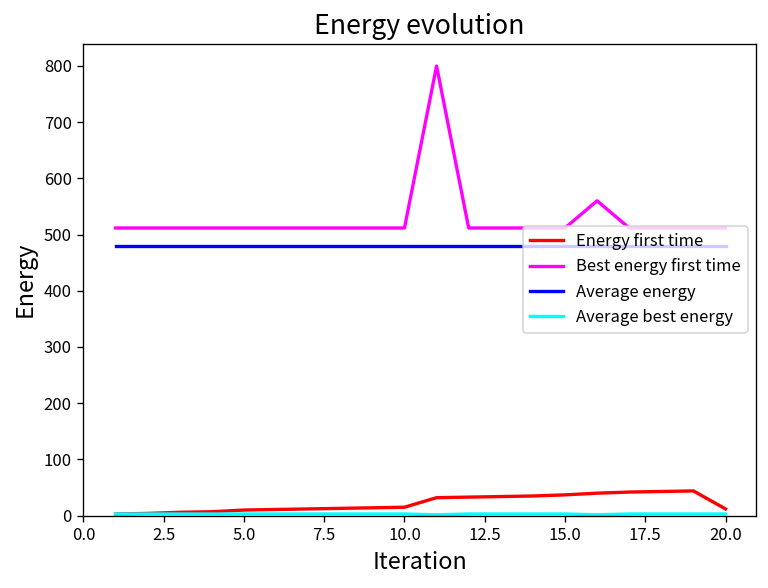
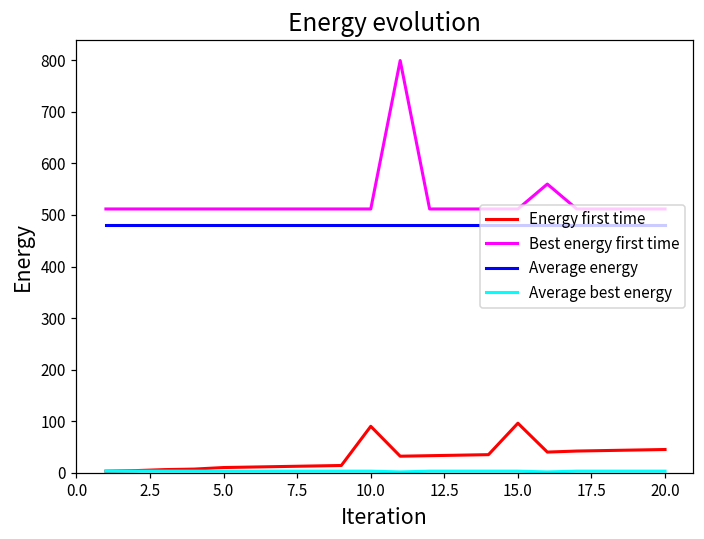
  {
    "Energy first time": {
      "5.0": 10,
-     "10.0": 20,
-     "15.0": 40,
-     "20.0": 10
+     "10.0": 90,
+     "15.0": 100,
+     "20.0": 50
    },
    "Best energy first time": {
      "5.0": 510,
      "10.0": 510
    },
    "Average energy": {
      "5.0": 480,
      "10.0": 480
    },
    "Average best energy": {
      "5.0": 0,
      "10.0": 0,
      "15.0": 0,
      "20.0": 0
    }
  }
